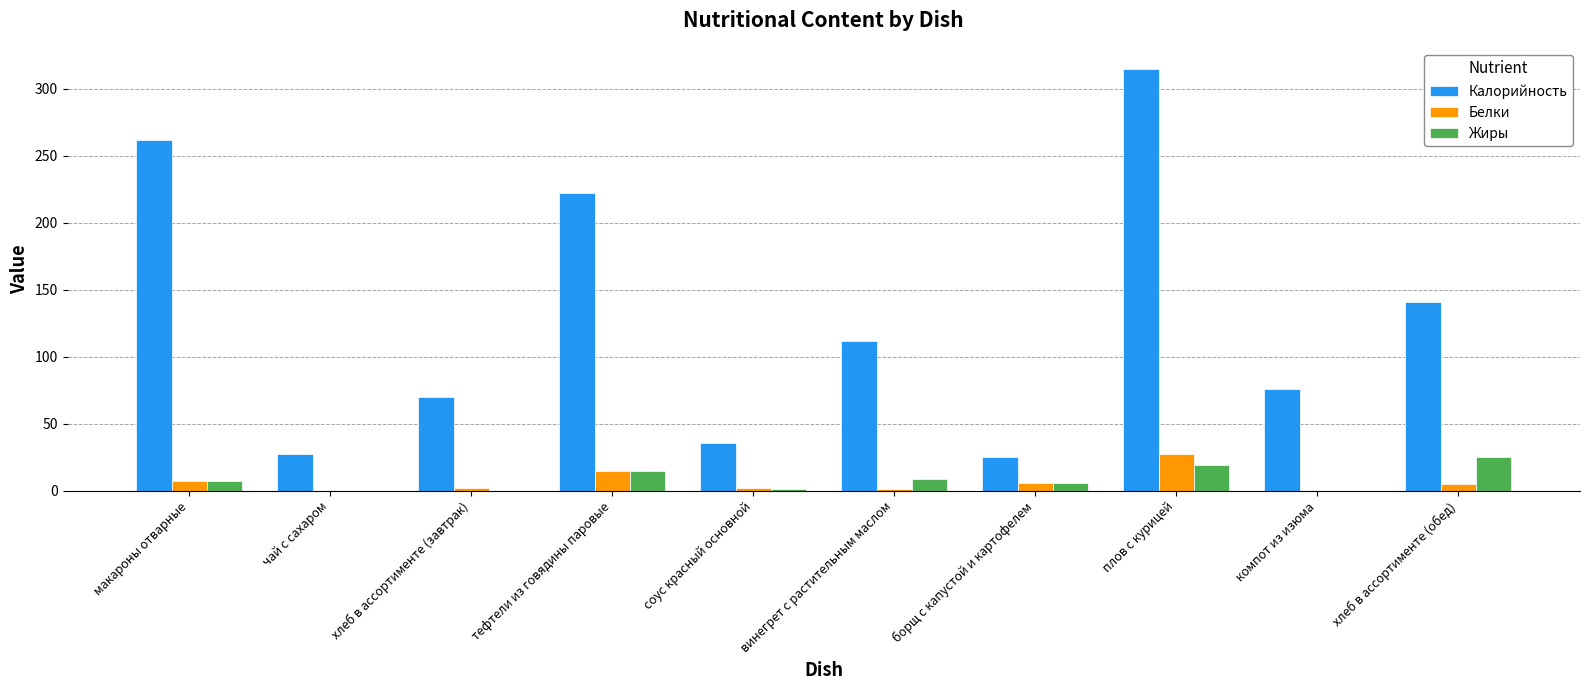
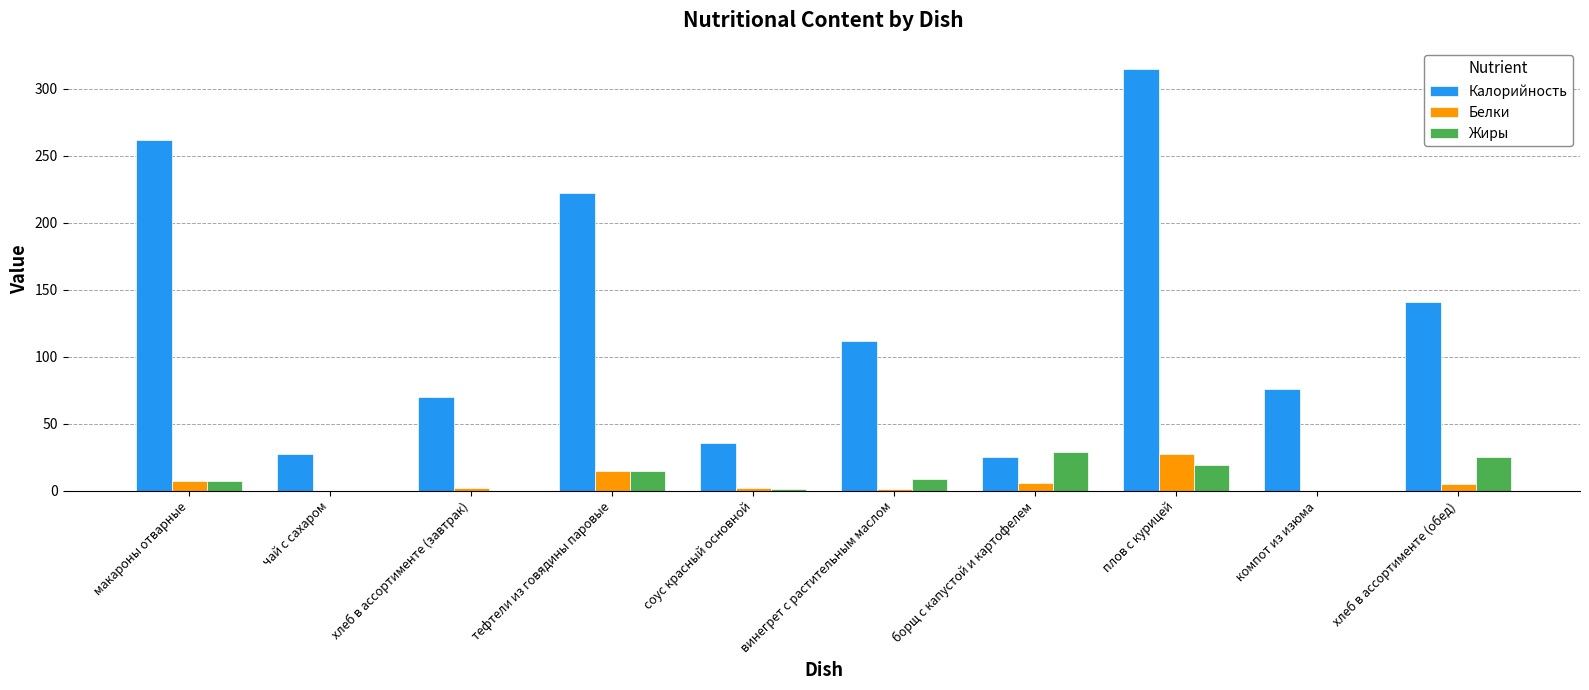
  {
    "Калорийность": {
      "макароны отварные": 262,
      "чай с сахаром": 27,
      "хлеб в ассортименте (завтрак)": 70,
      "тефтели из говядины паровые": 222,
      "соус красный основной": 35,
      "винегрет с растительным маслом": 112,
      "борщ с капустой и картофелем": 25,
      "плов с курицей": 315,
      "компот из изюма": 76,
      "хлеб в ассортименте (обед)": 141
    },
    "Белки": {
      "макароны отварные": 7,
      "чай с сахаром": 0,
      "хлеб в ассортименте (завтрак)": 2,
      "тефтели из говядины паровые": 15,
      "борщ с капустой и картофелем": 6,
      "плов с курицей": 27,
      "компот из изюма": 0,
      "хлеб в ассортименте (обед)": 5
    },
    "Жиры": {
      "макароны отварные": 7,
      "чай с сахаром": 0,
      "хлеб в ассортименте (завтрак)": 0,
      "тефтели из говядины паровые": 15,
      "винегрет с растительным маслом": 9,
-     "борщ с капустой и картофелем": 6,
+     "борщ с капустой и картофелем": 29,
      "плов с курицей": 19,
      "компот из изюма": 0,
      "хлеб в ассортименте (обед)": 25
    }
  }
